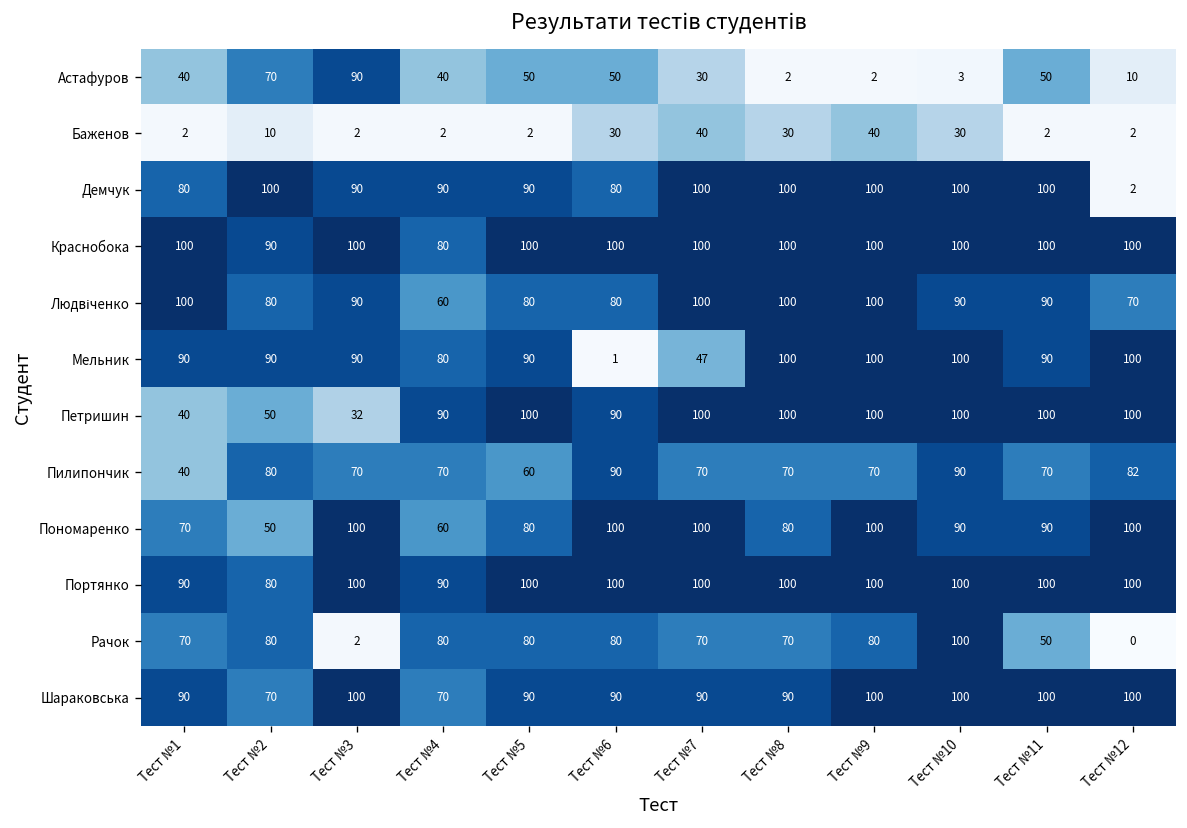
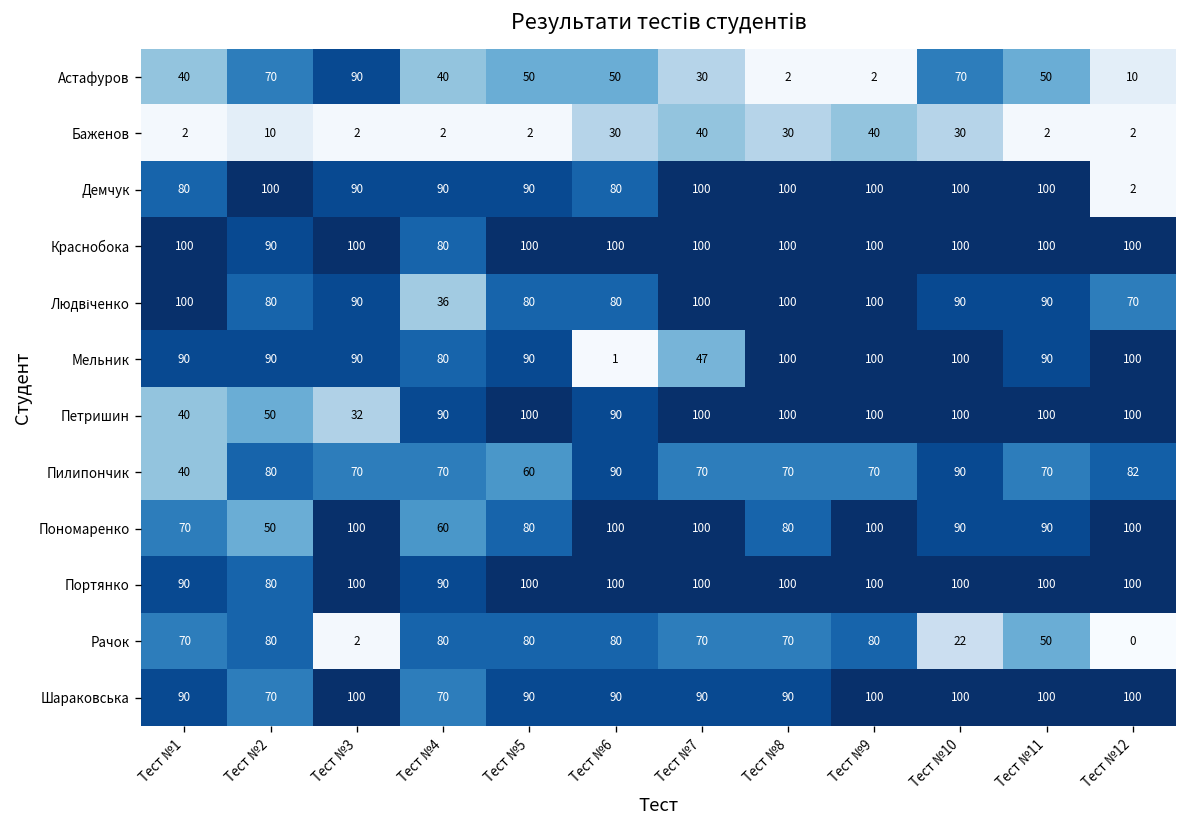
  {
    "Астафуров": {
      "Тест №1": 40,
      "Тест №2": 70,
      "Тест №3": 90,
      "Тест №4": 40,
      "Тест №5": 50,
      "Тест №6": 50,
      "Тест №7": 30,
      "Тест №8": 2,
      "Тест №9": 2,
-     "Тест №10": 3,
+     "Тест №10": 70,
      "Тест №11": 50,
      "Тест №12": 10
    },
    "Баженов": {
      "Тест №1": 2,
      "Тест №2": 10,
      "Тест №3": 2,
      "Тест №4": 2,
      "Тест №5": 2,
      "Тест №6": 30,
      "Тест №7": 40,
      "Тест №8": 30,
      "Тест №9": 40,
      "Тест №10": 30,
      "Тест №11": 2,
      "Тест №12": 2
    },
    "Демчук": {
      "Тест №1": 80,
      "Тест №2": 100,
      "Тест №3": 90,
      "Тест №4": 90,
      "Тест №5": 90,
      "Тест №6": 80,
      "Тест №7": 100,
      "Тест №8": 100,
      "Тест №9": 100,
      "Тест №10": 100,
      "Тест №11": 100,
      "Тест №12": 2
    },
    "Краснобока": {
      "Тест №1": 100,
      "Тест №2": 90,
      "Тест №3": 100,
      "Тест №4": 80,
      "Тест №5": 100,
      "Тест №6": 100,
      "Тест №7": 100,
      "Тест №8": 100,
      "Тест №9": 100,
      "Тест №10": 100,
      "Тест №11": 100,
      "Тест №12": 100
    },
    "Людвіченко": {
      "Тест №1": 100,
      "Тест №2": 80,
      "Тест №3": 90,
-     "Тест №4": 60,
+     "Тест №4": 36,
      "Тест №5": 80,
      "Тест №6": 80,
      "Тест №7": 100,
      "Тест №8": 100,
      "Тест №9": 100,
      "Тест №10": 90,
      "Тест №11": 90,
      "Тест №12": 70
    },
    "Мельник": {
      "Тест №1": 90,
      "Тест №2": 90,
      "Тест №3": 90,
      "Тест №4": 80,
      "Тест №5": 90,
      "Тест №6": 1,
      "Тест №7": 47,
      "Тест №8": 100,
      "Тест №9": 100,
      "Тест №10": 100,
      "Тест №11": 90,
      "Тест №12": 100
    },
    "Петришин": {
      "Тест №1": 40,
      "Тест №2": 50,
      "Тест №3": 32,
      "Тест №4": 90,
      "Тест №5": 100,
      "Тест №6": 90,
      "Тест №7": 100,
      "Тест №8": 100,
      "Тест №9": 100,
      "Тест №10": 100,
      "Тест №11": 100,
      "Тест №12": 100
    },
    "Пилипончик": {
      "Тест №1": 40,
      "Тест №2": 80,
      "Тест №3": 70,
      "Тест №4": 70,
      "Тест №5": 60,
      "Тест №6": 90,
      "Тест №7": 70,
      "Тест №8": 70,
      "Тест №9": 70,
      "Тест №10": 90,
      "Тест №11": 70,
      "Тест №12": 82
    },
    "Пономаренко": {
      "Тест №1": 70,
      "Тест №2": 50,
      "Тест №3": 100,
      "Тест №4": 60,
      "Тест №5": 80,
      "Тест №6": 100,
      "Тест №7": 100,
      "Тест №8": 80,
      "Тест №9": 100,
      "Тест №10": 90,
      "Тест №11": 90,
      "Тест №12": 100
    },
    "Портянко": {
      "Тест №1": 90,
      "Тест №2": 80,
      "Тест №3": 100,
      "Тест №4": 90,
      "Тест №5": 100,
      "Тест №6": 100,
      "Тест №7": 100,
      "Тест №8": 100,
      "Тест №9": 100,
      "Тест №10": 100,
      "Тест №11": 100,
      "Тест №12": 100
    },
    "Рачок": {
      "Тест №1": 70,
      "Тест №2": 80,
      "Тест №3": 2,
      "Тест №4": 80,
      "Тест №5": 80,
      "Тест №6": 80,
      "Тест №7": 70,
      "Тест №8": 70,
      "Тест №9": 80,
-     "Тест №10": 100,
+     "Тест №10": 22,
      "Тест №11": 50,
      "Тест №12": 0
    },
    "Шараковська": {
      "Тест №1": 90,
      "Тест №2": 70,
      "Тест №3": 100,
      "Тест №4": 70,
      "Тест №5": 90,
      "Тест №6": 90,
      "Тест №7": 90,
      "Тест №8": 90,
      "Тест №9": 100,
      "Тест №10": 100,
      "Тест №11": 100,
      "Тест №12": 100
    }
  }
